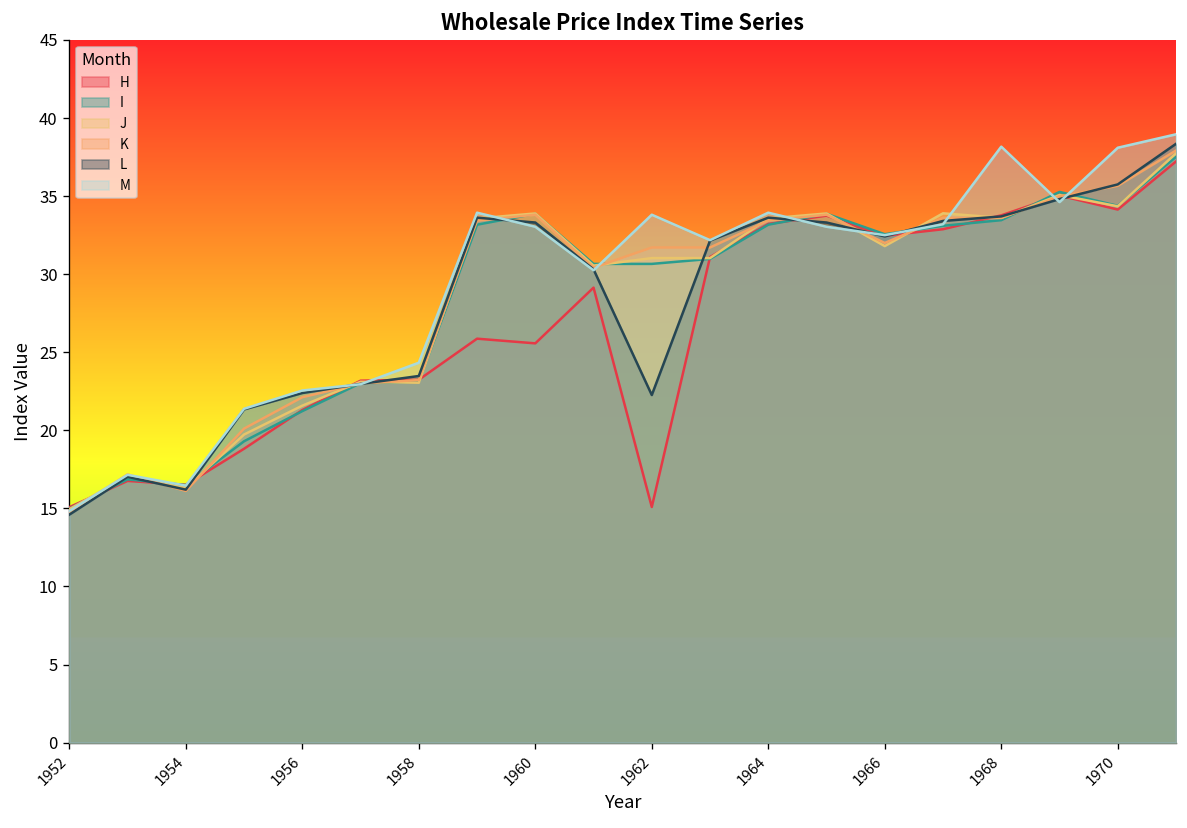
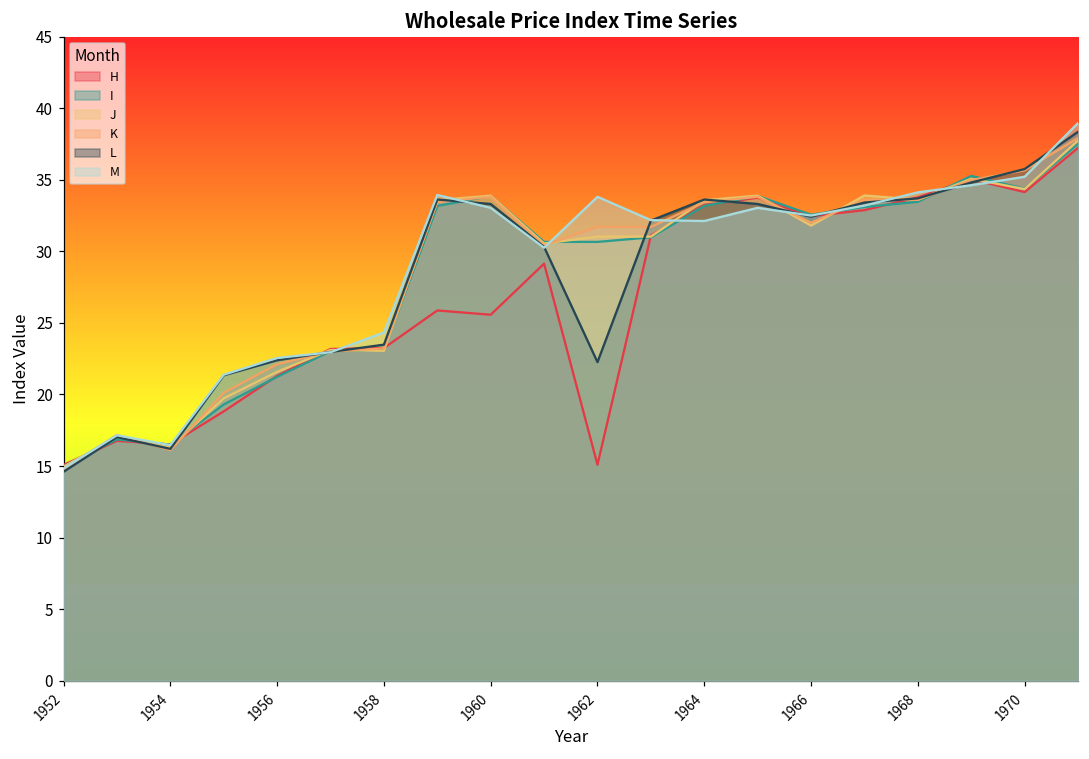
  {
    "H": {
      "1960": 25.6,
      "1962": 15.1,
      "1970": 34.1
    },
    "I": {
      "1962": 30.7
    },
    "L": {
      "1958": 23.5,
      "1960": 33.3,
      "1962": 22.3
    },
    "M": {
      "1958": 24.3,
      "1960": 33.0,
      "1962": 33.8,
-     "1964": 33.9,
-     "1968": 38.2,
-     "1970": 38.1
+     "1964": 32.1,
+     "1968": 34.1,
+     "1970": 35.2
    }
  }
